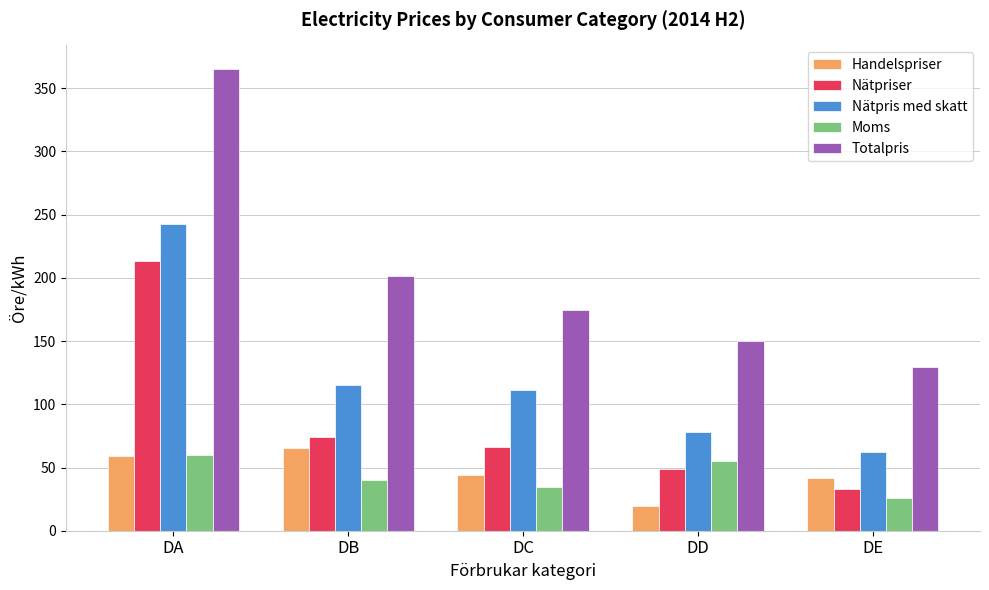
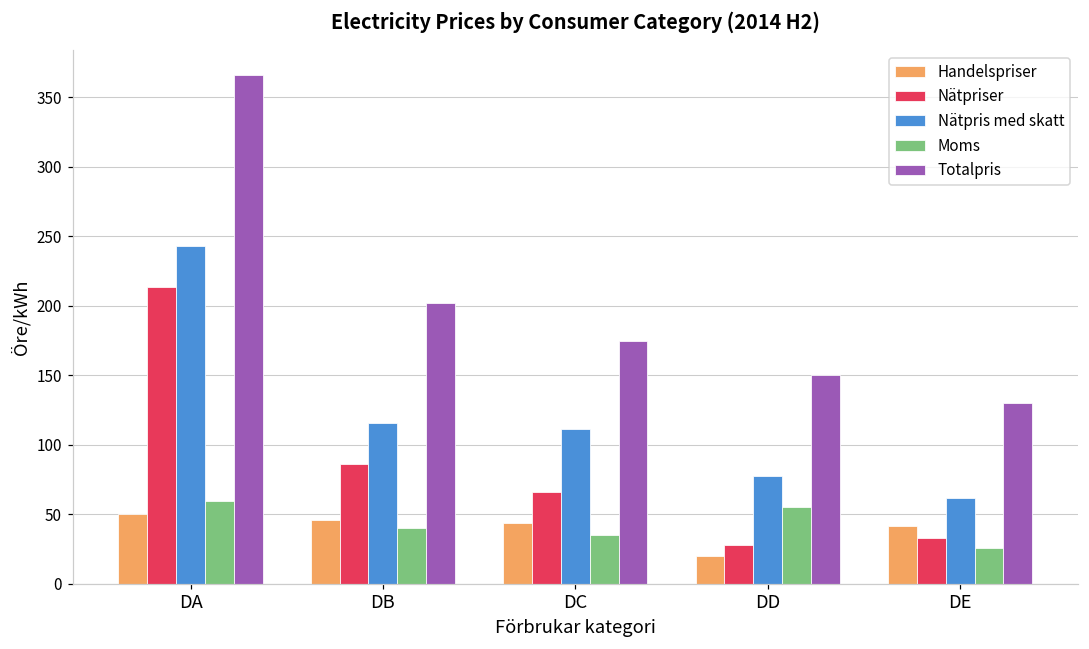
  {
    "Handelspriser": {
-     "DA": 59,
-     "DB": 66,
+     "DA": 50,
+     "DB": 46,
      "DC": 44,
      "DD": 20,
      "DE": 42
    },
    "Nätpriser": {
      "DA": 213,
-     "DB": 74,
+     "DB": 86,
      "DC": 66,
-     "DD": 49,
+     "DD": 28,
      "DE": 33
    },
    "Nätpris med skatt": {
      "DA": 243,
      "DB": 115,
      "DC": 111,
      "DD": 78,
      "DE": 62
    },
    "Moms": {
      "DA": 60,
      "DB": 40,
      "DC": 35,
      "DD": 55,
      "DE": 26
    },
    "Totalpris": {
      "DA": 366,
      "DB": 202,
      "DC": 174,
      "DD": 150,
      "DE": 130
    }
  }
